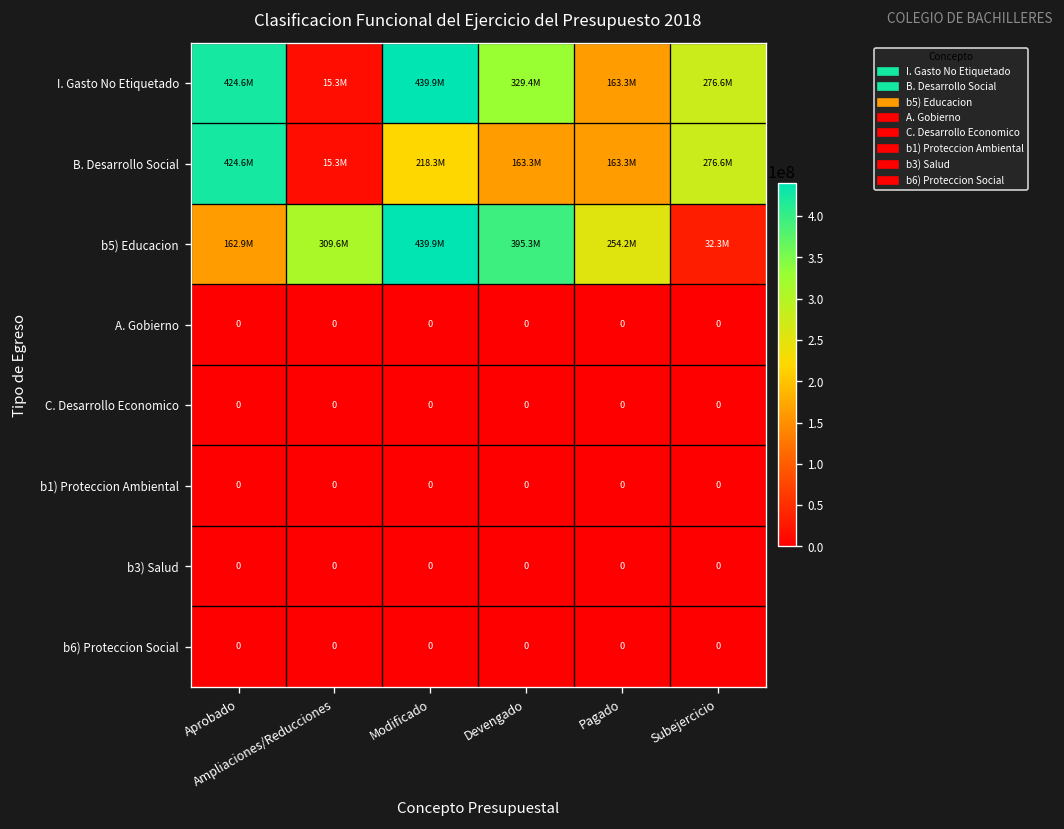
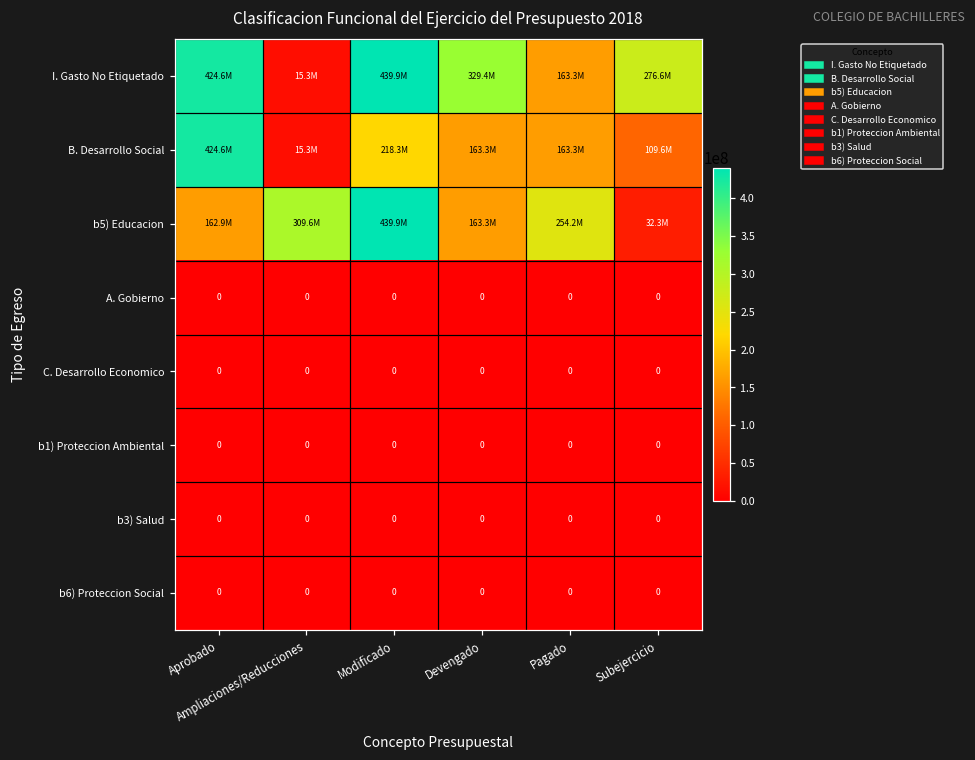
  {
    "I. Gasto No Etiquetado": {
      "Aprobado": "424.6M",
      "Ampliaciones/Reducciones": "15.3M",
      "Modificado": "439.9M",
      "Devengado": "329.4M",
      "Pagado": "163.3M",
      "Subejercicio": "276.6M"
    },
    "B. Desarrollo Social": {
      "Aprobado": "424.6M",
      "Ampliaciones/Reducciones": "15.3M",
      "Modificado": "218.3M",
      "Devengado": "163.3M",
      "Pagado": "163.3M",
-     "Subejercicio": "276.6M"
+     "Subejercicio": "109.6M"
    },
    "b5) Educacion": {
      "Aprobado": "162.9M",
      "Ampliaciones/Reducciones": "309.6M",
      "Modificado": "439.9M",
-     "Devengado": "395.3M",
+     "Devengado": "163.3M",
      "Pagado": "254.2M",
      "Subejercicio": "32.3M"
    },
    "A. Gobierno": {
      "Aprobado": "0",
      "Ampliaciones/Reducciones": "0",
      "Modificado": "0",
      "Devengado": "0",
      "Pagado": "0",
      "Subejercicio": "0"
    },
    "C. Desarrollo Economico": {
      "Aprobado": "0",
      "Ampliaciones/Reducciones": "0",
      "Modificado": "0",
      "Devengado": "0",
      "Pagado": "0",
      "Subejercicio": "0"
    },
    "b1) Proteccion Ambiental": {
      "Aprobado": "0",
      "Ampliaciones/Reducciones": "0",
      "Modificado": "0",
      "Devengado": "0",
      "Pagado": "0",
      "Subejercicio": "0"
    },
    "b3) Salud": {
      "Aprobado": "0",
      "Ampliaciones/Reducciones": "0",
      "Modificado": "0",
      "Devengado": "0",
      "Pagado": "0",
      "Subejercicio": "0"
    },
    "b6) Proteccion Social": {
      "Aprobado": "0",
      "Ampliaciones/Reducciones": "0",
      "Modificado": "0",
      "Devengado": "0",
      "Pagado": "0",
      "Subejercicio": "0"
    }
  }
